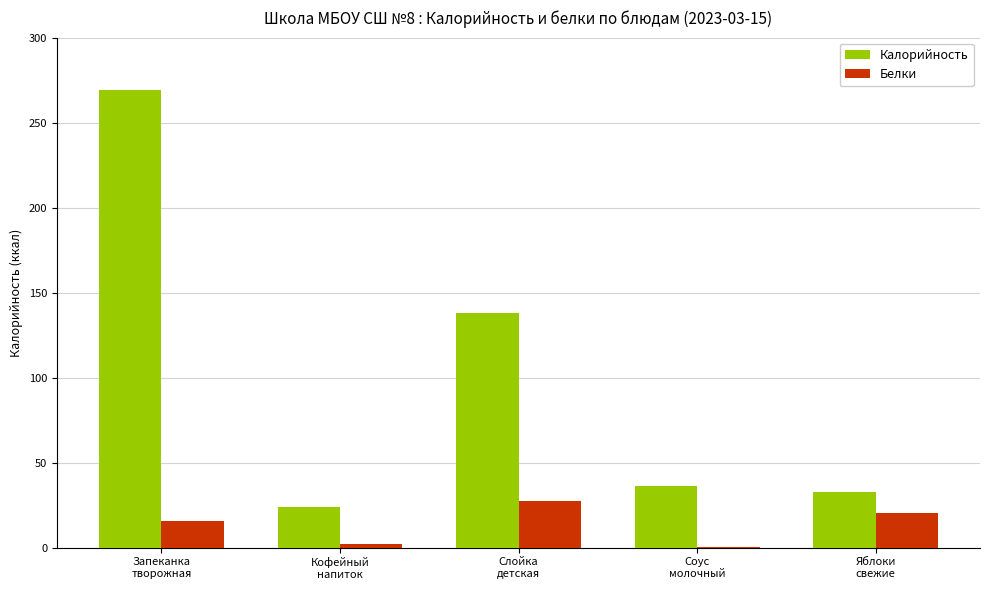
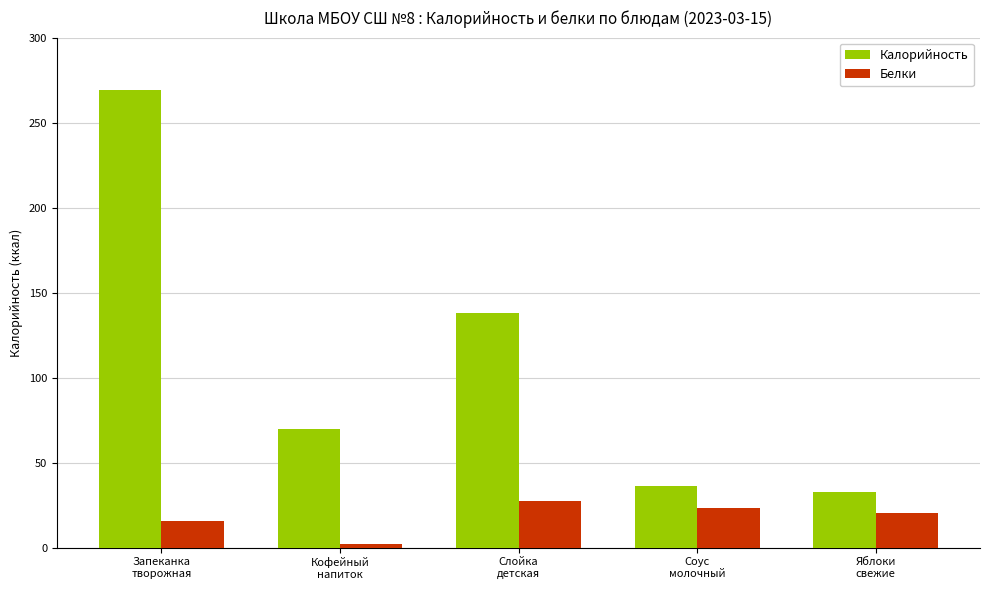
  {
    "Калорийность": {
      "Запеканка творожная": 269,
-     "Кофейный напиток": 24,
+     "Кофейный напиток": 70,
      "Слойка детская": 138,
      "Соус молочный": 36,
      "Яблоки свежие": 33
    },
    "Белки": {
      "Запеканка творожная": 16,
      "Кофейный напиток": 2,
      "Слойка детская": 27,
-     "Соус молочный": 1,
+     "Соус молочный": 23,
      "Яблоки свежие": 21
    }
  }
